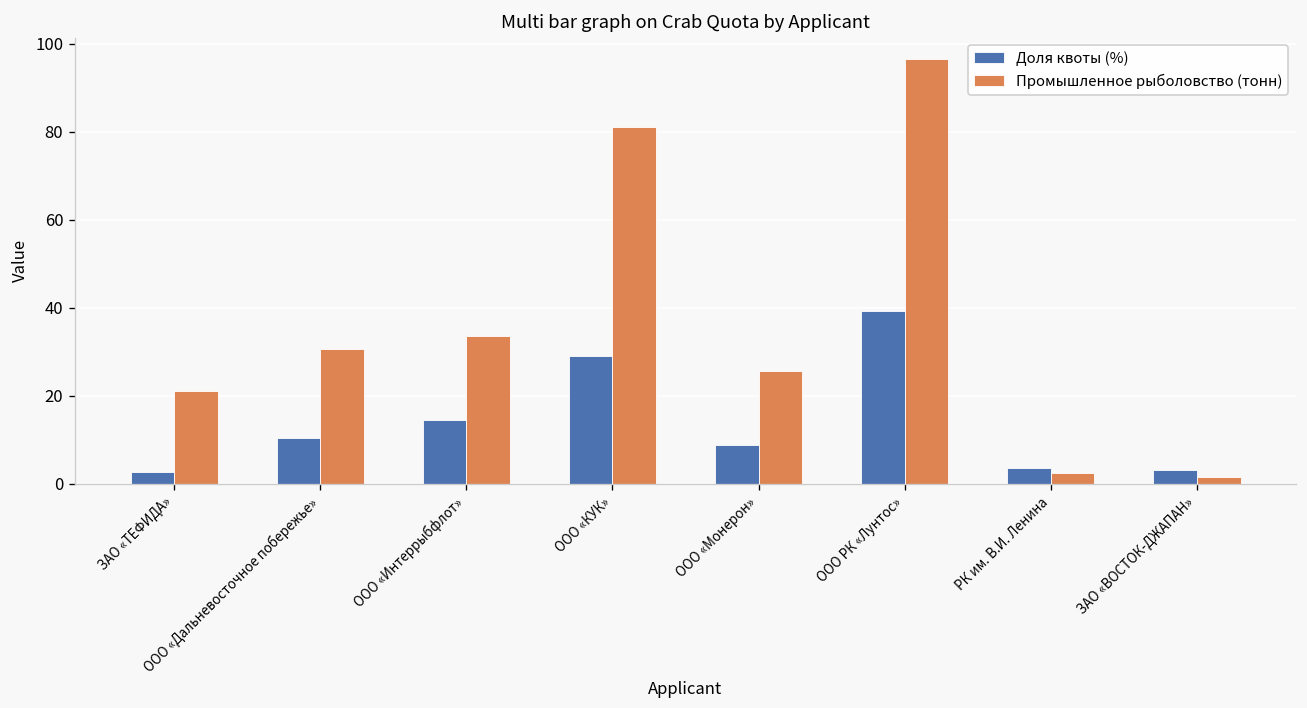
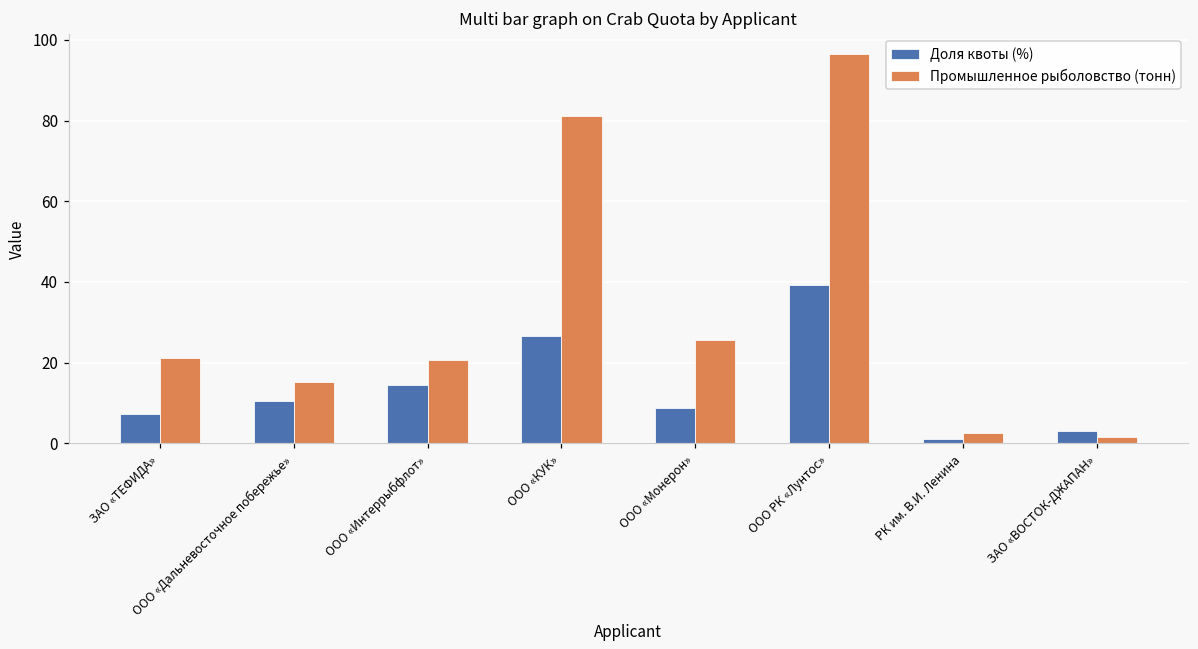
  {
    "Доля квоты (%)": {
-     "ЗАО «ТЕФИДА»": 3,
+     "ЗАО «ТЕФИДА»": 7,
      "ООО «Дальневосточное побережье»": 10,
      "ООО «Интеррыбфлот»": 14,
-     "ООО «КУК»": 29,
+     "ООО «КУК»": 27,
      "ООО «Монерон»": 9,
      "ООО РК «Лунтос»": 39,
-     "РК им. В.И. Ленина": 3,
+     "РК им. В.И. Ленина": 1,
      "ЗАО «ВОСТОК-ДЖАПАН»": 3
    },
    "Промышленное рыболовство (тонн)": {
      "ЗАО «ТЕФИДА»": 21,
-     "ООО «Дальневосточное побережье»": 30,
-     "ООО «Интеррыбфлот»": 34,
+     "ООО «Дальневосточное побережье»": 15,
+     "ООО «Интеррыбфлот»": 21,
      "ООО «КУК»": 81,
      "ООО «Монерон»": 26,
      "ООО РК «Лунтос»": 97,
      "РК им. В.И. Ленина": 3,
      "ЗАО «ВОСТОК-ДЖАПАН»": 1
    }
  }
